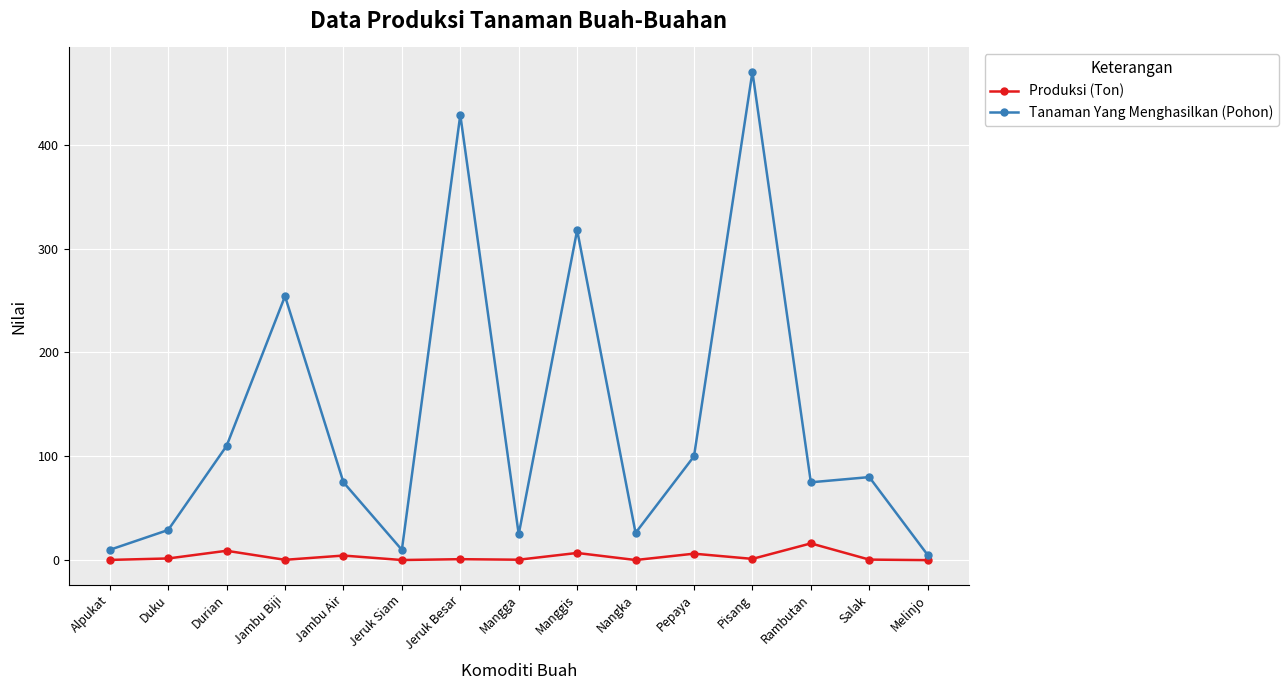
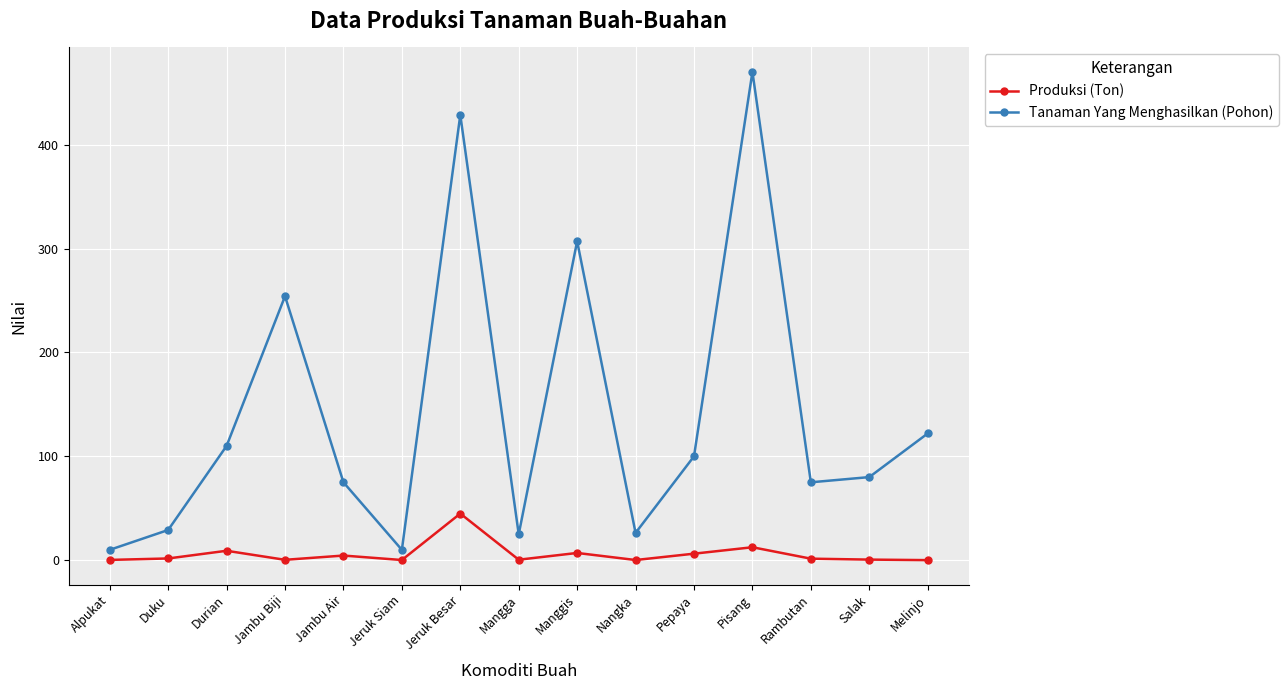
  {
    "Produksi (Ton)": {
      "Alpukat": 0,
      "Duku": 2,
      "Durian": 9,
      "Jambu Biji": 0,
      "Jambu Air": 5,
      "Jeruk Siam": 0,
-     "Jeruk Besar": 1,
+     "Jeruk Besar": 45,
      "Mangga": 1,
      "Manggis": 7,
      "Nangka": 0,
      "Pepaya": 6,
-     "Pisang": 1,
-     "Rambutan": 16,
+     "Pisang": 13,
+     "Rambutan": 2,
      "Salak": 1,
      "Melinjo": 0
    },
    "Tanaman Yang Menghasilkan (Pohon)": {
      "Alpukat": 10,
      "Duku": 29,
      "Durian": 110,
      "Jambu Biji": 254,
      "Jambu Air": 75,
      "Jeruk Siam": 10,
      "Jeruk Besar": 429,
      "Mangga": 25,
-     "Manggis": 318,
+     "Manggis": 307,
      "Nangka": 26,
      "Pepaya": 100,
      "Pisang": 470,
      "Rambutan": 75,
      "Salak": 80,
-     "Melinjo": 5
+     "Melinjo": 122
    }
  }
